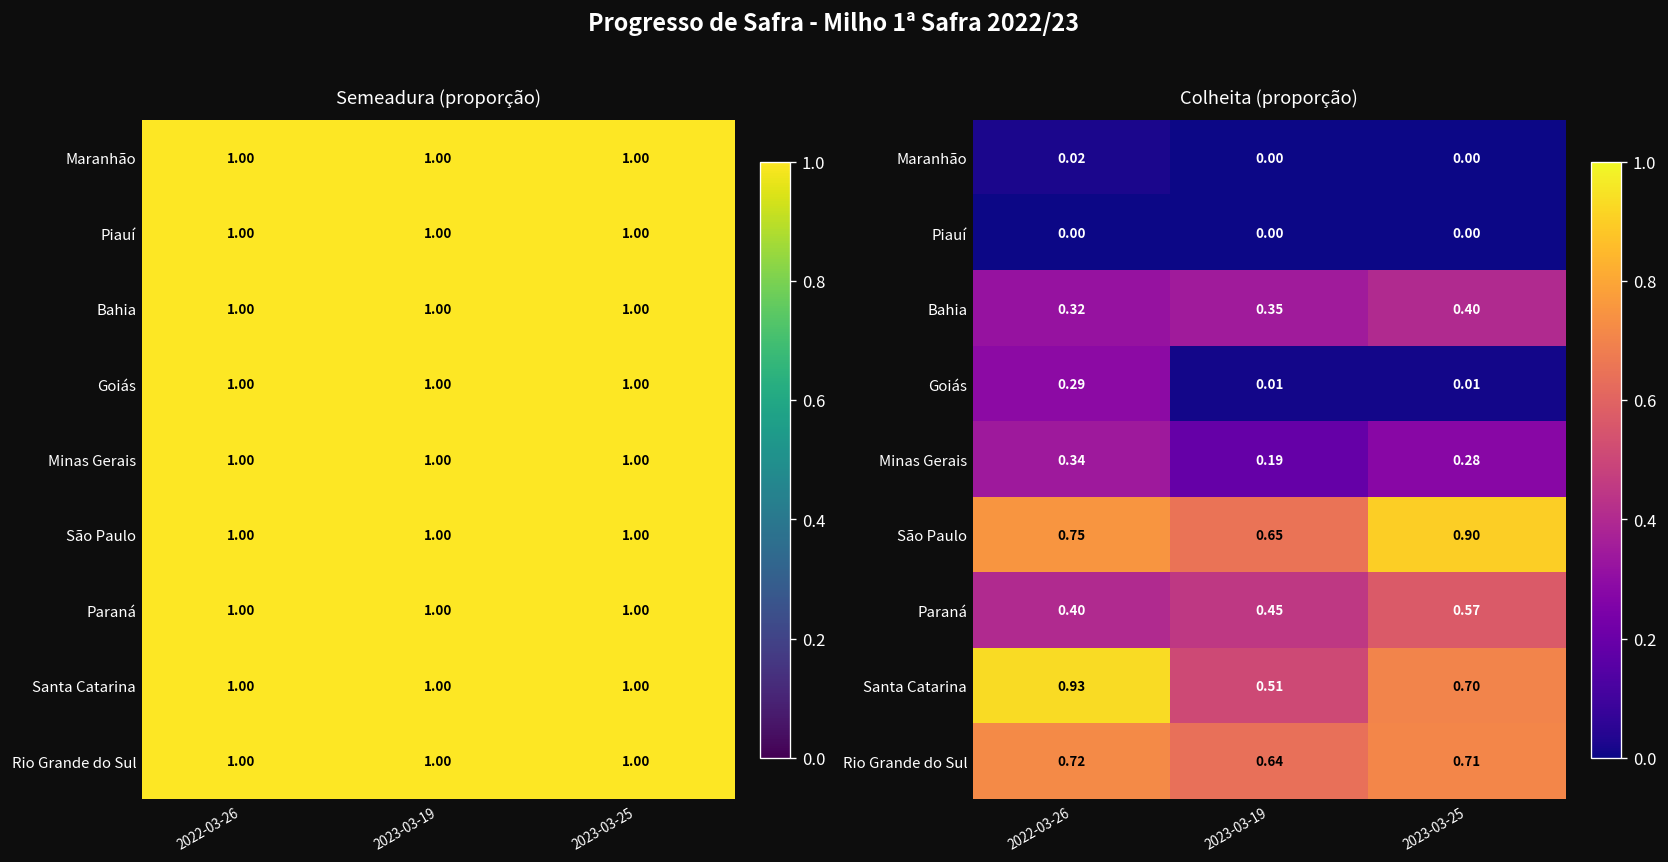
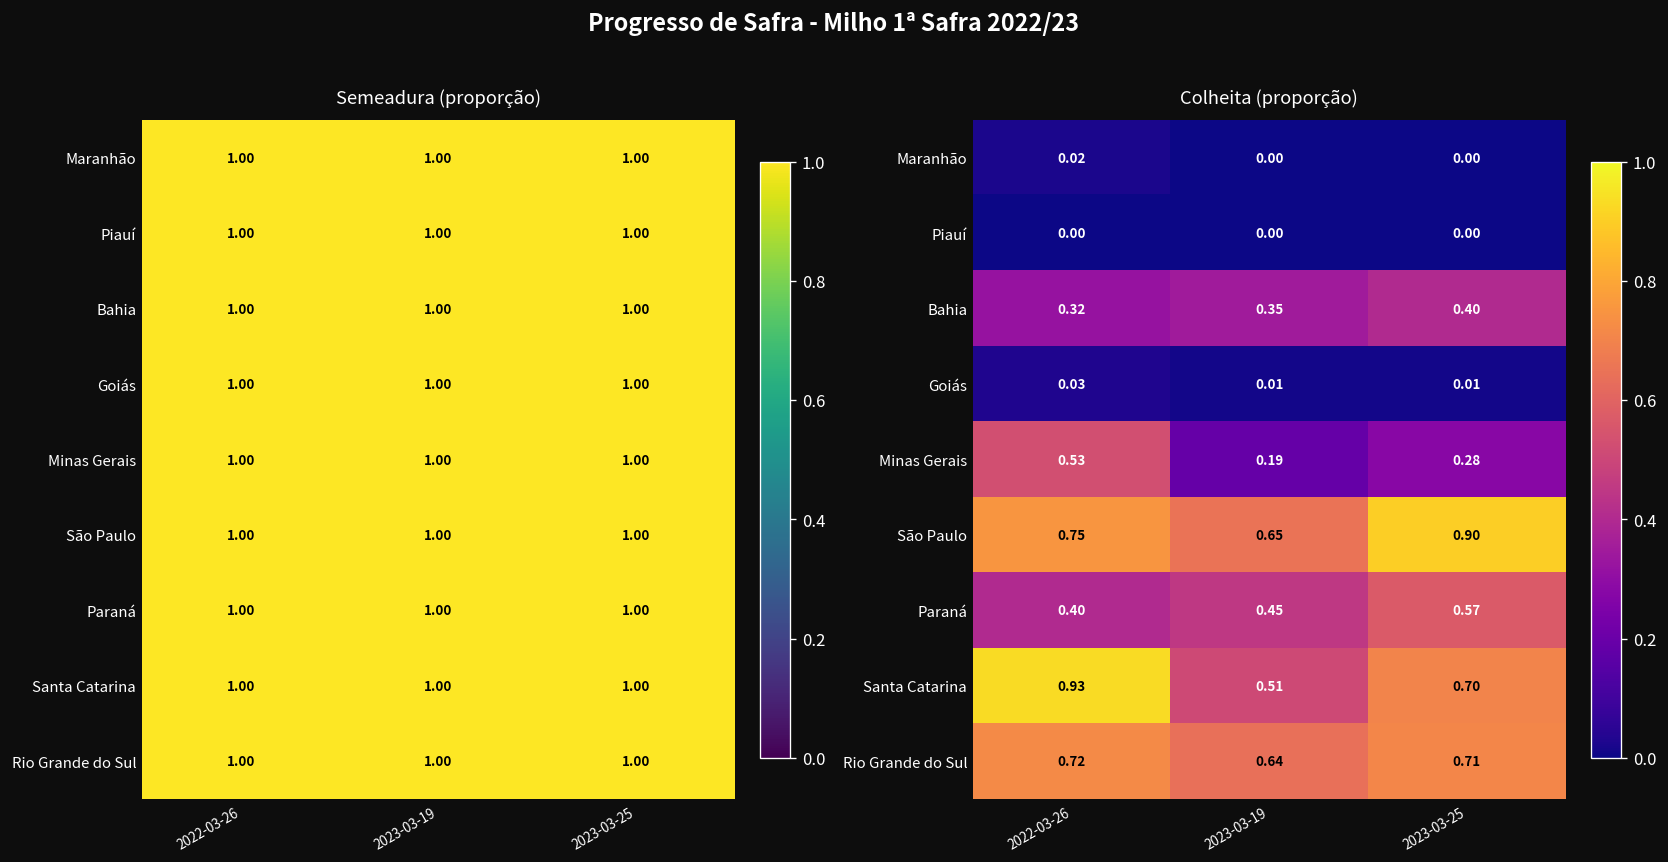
  {
    "Semeadura (proporção)": {
      "Maranhão": {
        "2022-03-26": 1.00,
        "2023-03-19": 1.00,
        "2023-03-25": 1.00
      },
      "Piauí": {
        "2022-03-26": 1.00,
        "2023-03-19": 1.00,
        "2023-03-25": 1.00
      },
      "Bahia": {
        "2022-03-26": 1.00,
        "2023-03-19": 1.00,
        "2023-03-25": 1.00
      },
      "Goiás": {
        "2022-03-26": 1.00,
        "2023-03-19": 1.00,
        "2023-03-25": 1.00
      },
      "Minas Gerais": {
        "2022-03-26": 1.00,
        "2023-03-19": 1.00,
        "2023-03-25": 1.00
      },
      "São Paulo": {
        "2022-03-26": 1.00,
        "2023-03-19": 1.00,
        "2023-03-25": 1.00
      },
      "Paraná": {
        "2022-03-26": 1.00,
        "2023-03-19": 1.00,
        "2023-03-25": 1.00
      },
      "Santa Catarina": {
        "2022-03-26": 1.00,
        "2023-03-19": 1.00,
        "2023-03-25": 1.00
      },
      "Rio Grande do Sul": {
        "2022-03-26": 1.00,
        "2023-03-19": 1.00,
        "2023-03-25": 1.00
      }
    },
    "Colheita (proporção)": {
      "Maranhão": {
        "2022-03-26": 0.02,
        "2023-03-19": 0.00,
        "2023-03-25": 0.00
      },
      "Piauí": {
        "2022-03-26": 0.00,
        "2023-03-19": 0.00,
        "2023-03-25": 0.00
      },
      "Bahia": {
        "2022-03-26": 0.32,
        "2023-03-19": 0.35,
        "2023-03-25": 0.40
      },
      "Goiás": {
-       "2022-03-26": 0.29,
+       "2022-03-26": 0.03,
        "2023-03-19": 0.01,
        "2023-03-25": 0.01
      },
      "Minas Gerais": {
-       "2022-03-26": 0.34,
+       "2022-03-26": 0.53,
        "2023-03-19": 0.19,
        "2023-03-25": 0.28
      },
      "São Paulo": {
        "2022-03-26": 0.75,
        "2023-03-19": 0.65,
        "2023-03-25": 0.90
      },
      "Paraná": {
        "2022-03-26": 0.40,
        "2023-03-19": 0.45,
        "2023-03-25": 0.57
      },
      "Santa Catarina": {
        "2022-03-26": 0.93,
        "2023-03-19": 0.51,
        "2023-03-25": 0.70
      },
      "Rio Grande do Sul": {
        "2022-03-26": 0.72,
        "2023-03-19": 0.64,
        "2023-03-25": 0.71
      }
    }
  }
